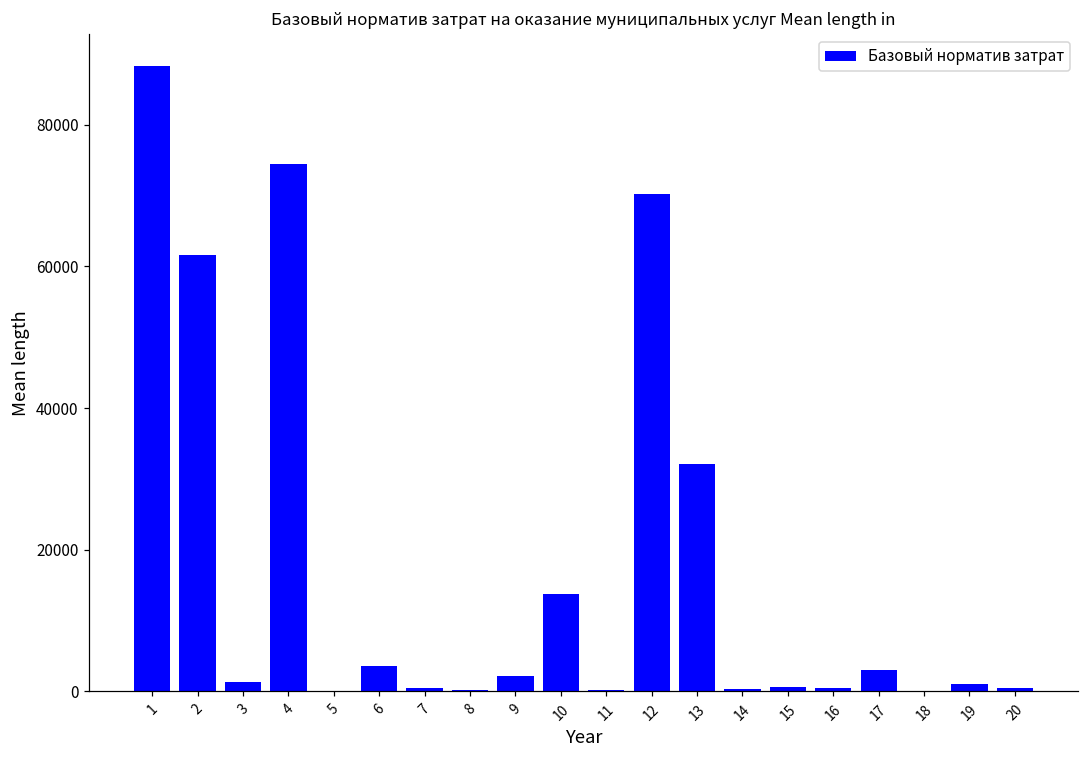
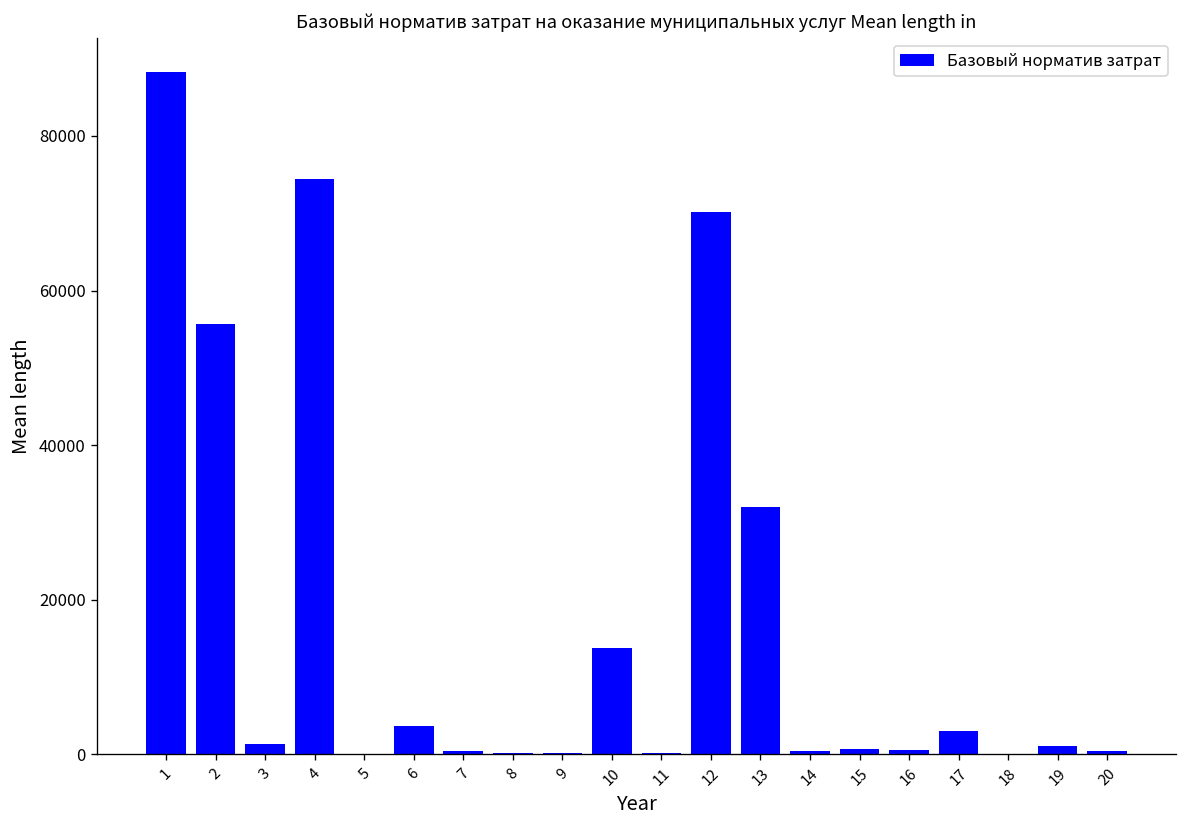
  {
    "1": 88000,
-   "2": 62000,
+   "2": 56000,
    "3": 1000,
    "4": 74000,
    "6": 4000,
    "7": 0,
-   "9": 2000,
+   "9": 0,
    "10": 14000,
    "12": 70000,
    "13": 32000,
    "14": 0,
    "15": 1000,
    "16": 1000,
    "17": 3000,
    "19": 1000,
    "20": 0
  }
